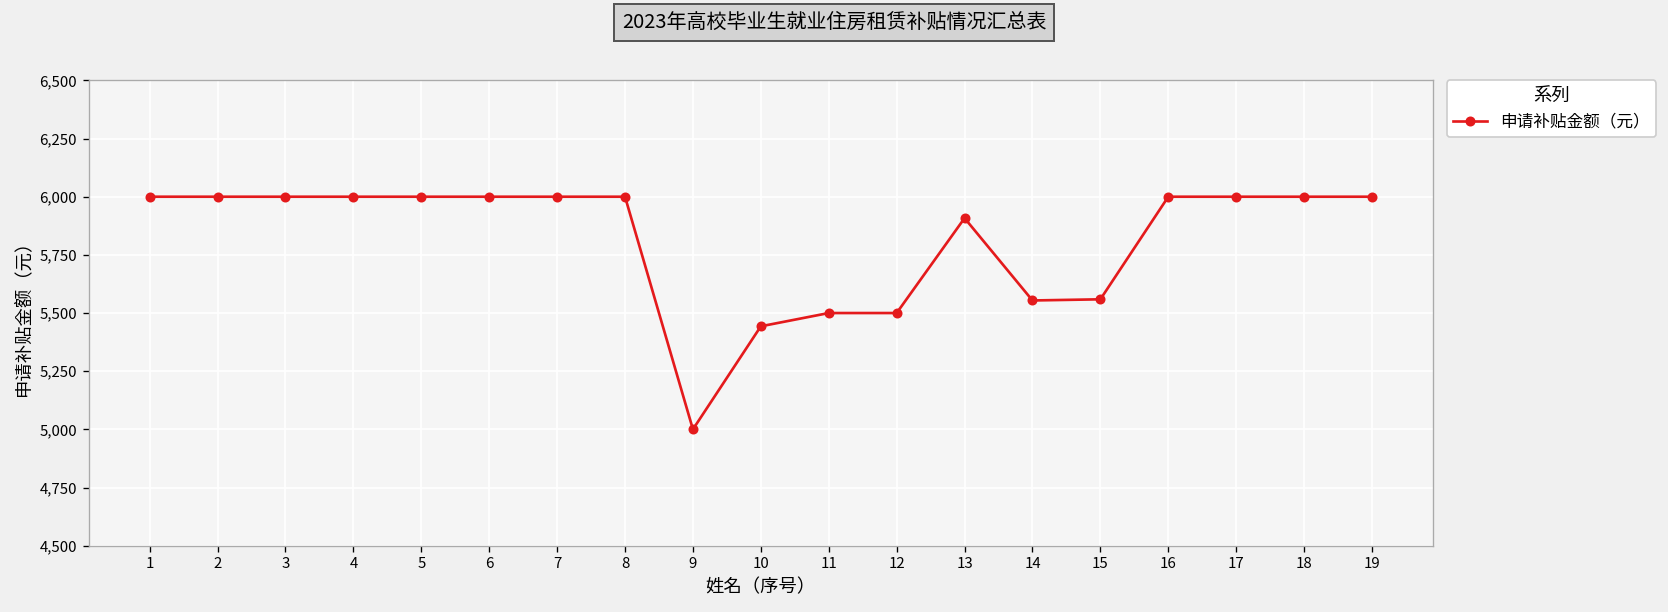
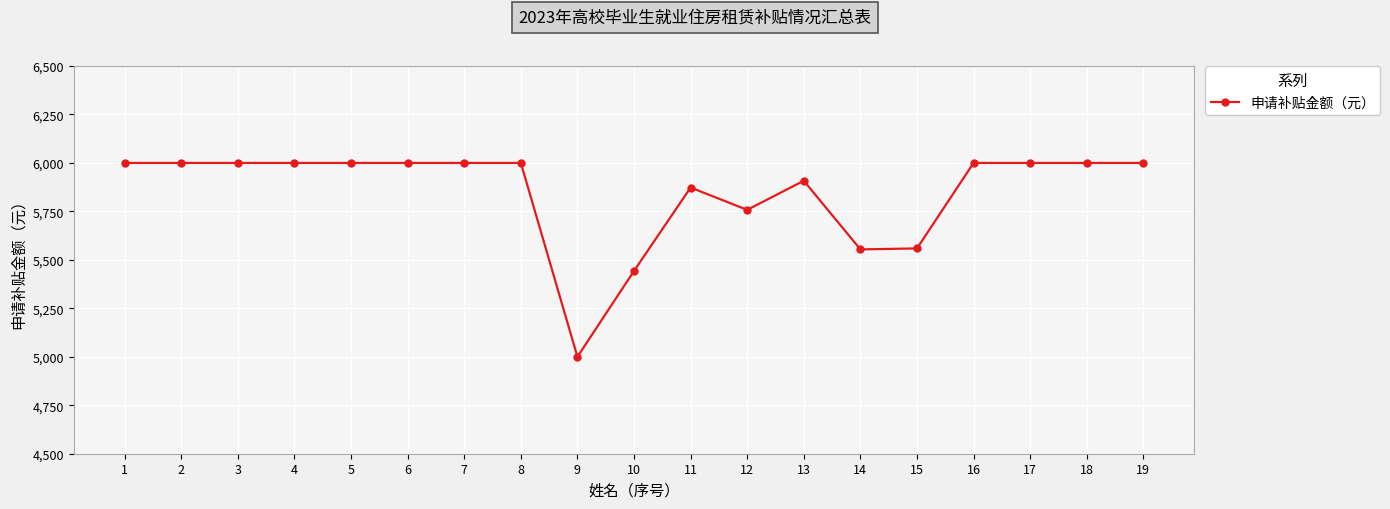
  {
    "1": "6,000",
    "2": "6,000",
    "3": "6,000",
    "4": "6,000",
    "5": "6,000",
    "6": "6,000",
    "7": "6,000",
    "8": "6,000",
    "9": "5,000",
    "10": "5,440",
-   "11": "5,500",
-   "12": "5,500",
+   "11": "5,870",
+   "12": "5,760",
    "13": "5,910",
    "14": "5,550",
    "15": "5,560",
    "16": "6,000",
    "17": "6,000",
    "18": "6,000",
    "19": "6,000"
  }
